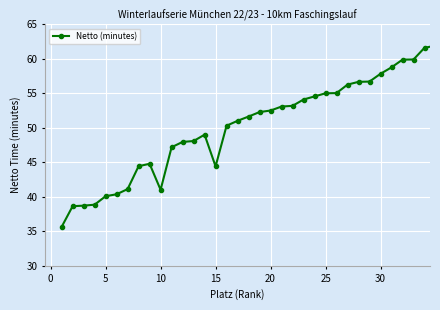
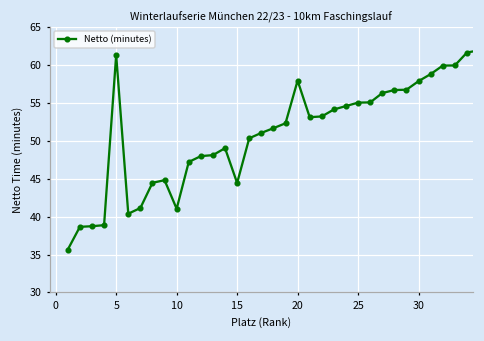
  {
-   "5": 40,
+   "5": 61,
    "10": 41,
    "15": 44,
-   "20": 53,
+   "20": 58,
    "25": 55,
    "30": 58
  }
